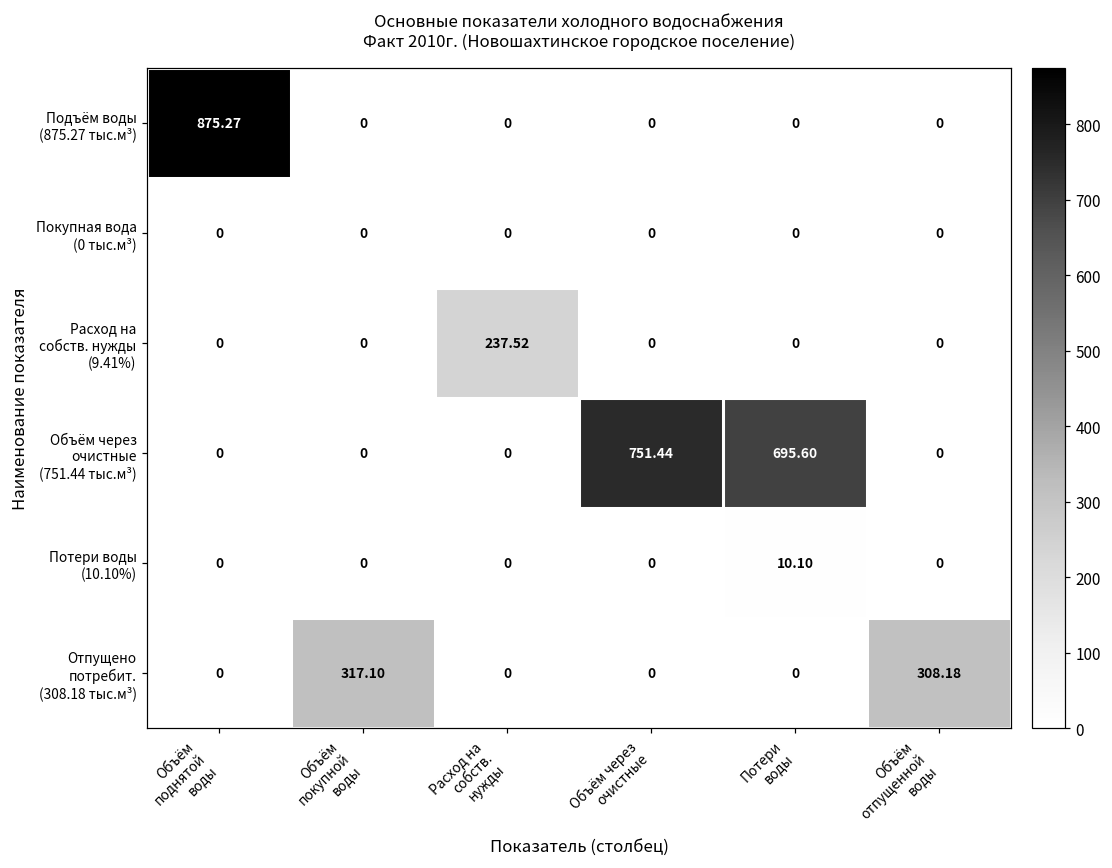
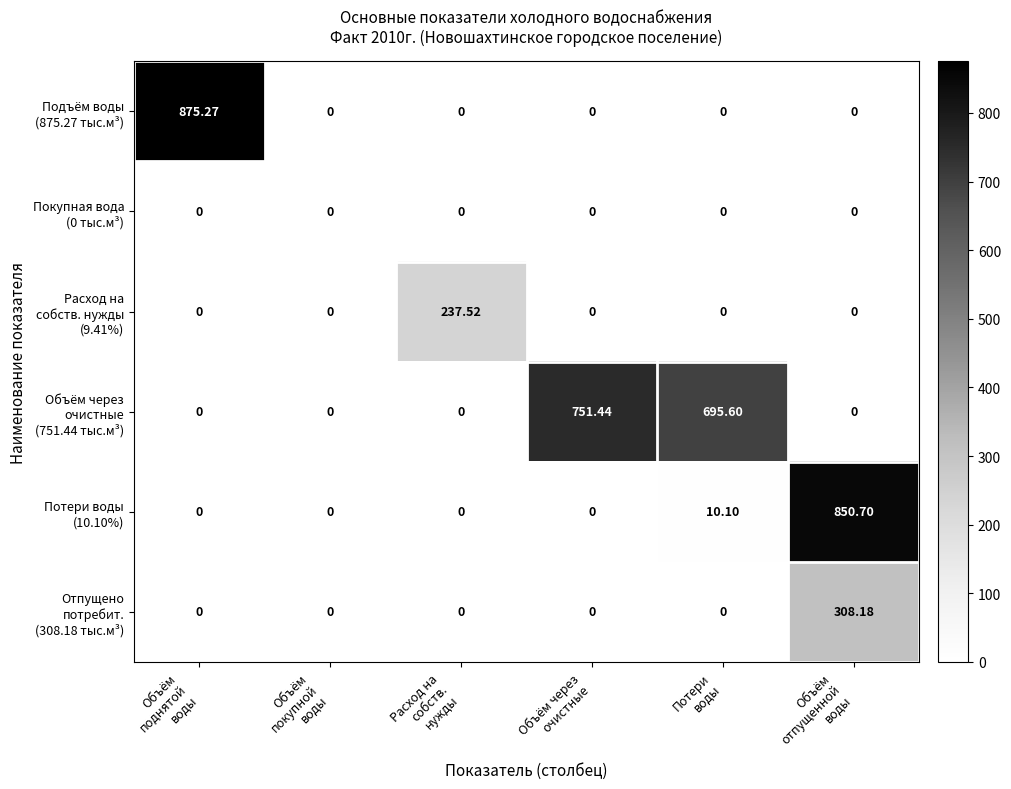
  {
    "Подъём воды (875.27 тыс.м³)": {
      "Объём поднятой воды": 875.27,
      "Объём покупной воды": 0,
      "Расход на собств. нужды": 0,
      "Объём через очистные": 0,
      "Потери воды": 0,
      "Объём отпущенной воды": 0
    },
    "Покупная вода (0 тыс.м³)": {
      "Объём поднятой воды": 0,
      "Объём покупной воды": 0,
      "Расход на собств. нужды": 0,
      "Объём через очистные": 0,
      "Потери воды": 0,
      "Объём отпущенной воды": 0
    },
    "Расход на собств. нужды (9.41%)": {
      "Объём поднятой воды": 0,
      "Объём покупной воды": 0,
      "Расход на собств. нужды": 237.52,
      "Объём через очистные": 0,
      "Потери воды": 0,
      "Объём отпущенной воды": 0
    },
    "Объём через очистные (751.44 тыс.м³)": {
      "Объём поднятой воды": 0,
      "Объём покупной воды": 0,
      "Расход на собств. нужды": 0,
      "Объём через очистные": 751.44,
      "Потери воды": 695.60,
      "Объём отпущенной воды": 0
    },
    "Потери воды (10.10%)": {
      "Объём поднятой воды": 0,
      "Объём покупной воды": 0,
      "Расход на собств. нужды": 0,
      "Объём через очистные": 0,
      "Потери воды": 10.10,
-     "Объём отпущенной воды": 0
+     "Объём отпущенной воды": 850.70
    },
    "Отпущено потребит. (308.18 тыс.м³)": {
      "Объём поднятой воды": 0,
-     "Объём покупной воды": 317.10,
+     "Объём покупной воды": 0,
      "Расход на собств. нужды": 0,
      "Объём через очистные": 0,
      "Потери воды": 0,
      "Объём отпущенной воды": 308.18
    }
  }
